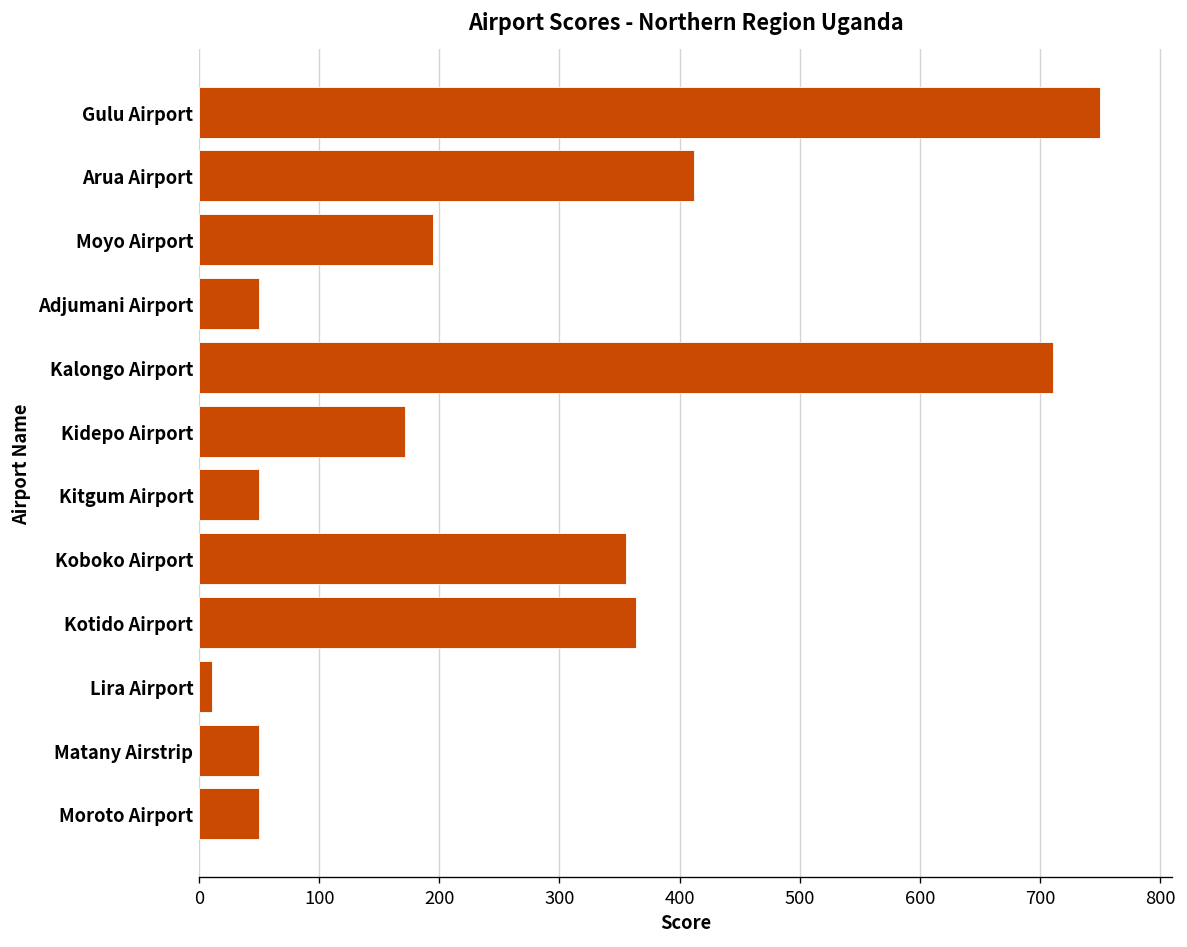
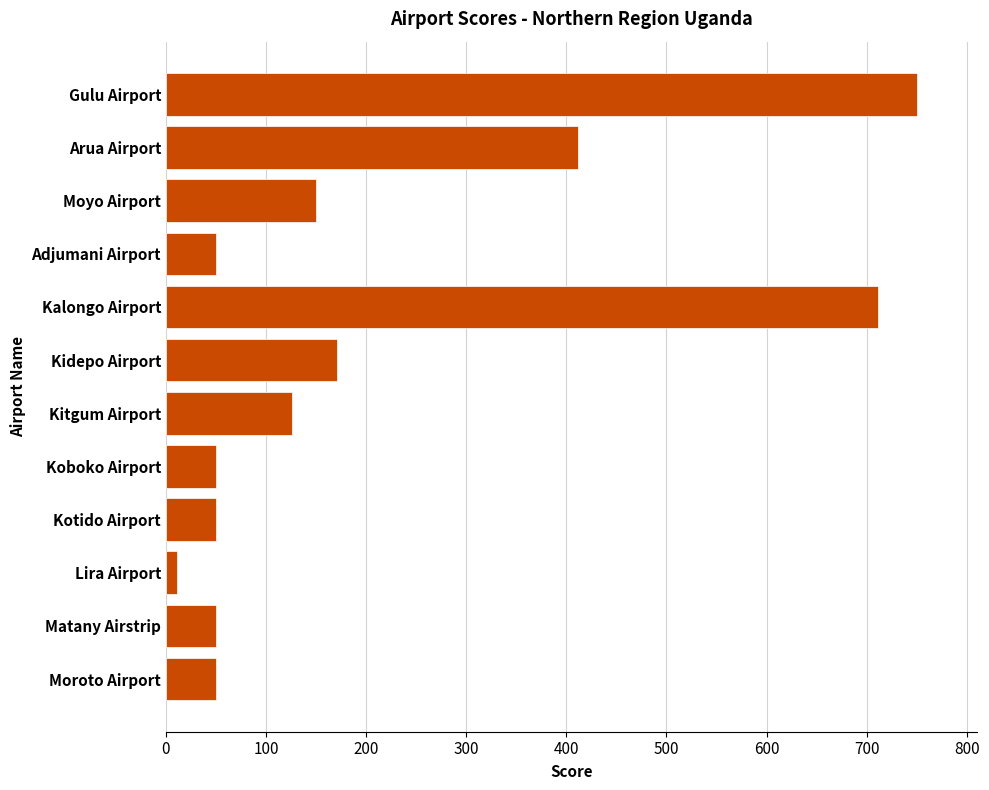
  {
    "Gulu Airport": 750,
    "Arua Airport": 412,
-   "Moyo Airport": 195,
+   "Moyo Airport": 150,
    "Adjumani Airport": 50,
    "Kalongo Airport": 711,
    "Kidepo Airport": 171,
-   "Kitgum Airport": 50,
-   "Koboko Airport": 355,
-   "Kotido Airport": 364,
+   "Kitgum Airport": 126,
+   "Koboko Airport": 50,
+   "Kotido Airport": 50,
    "Lira Airport": 11,
    "Matany Airstrip": 50,
    "Moroto Airport": 50
  }
